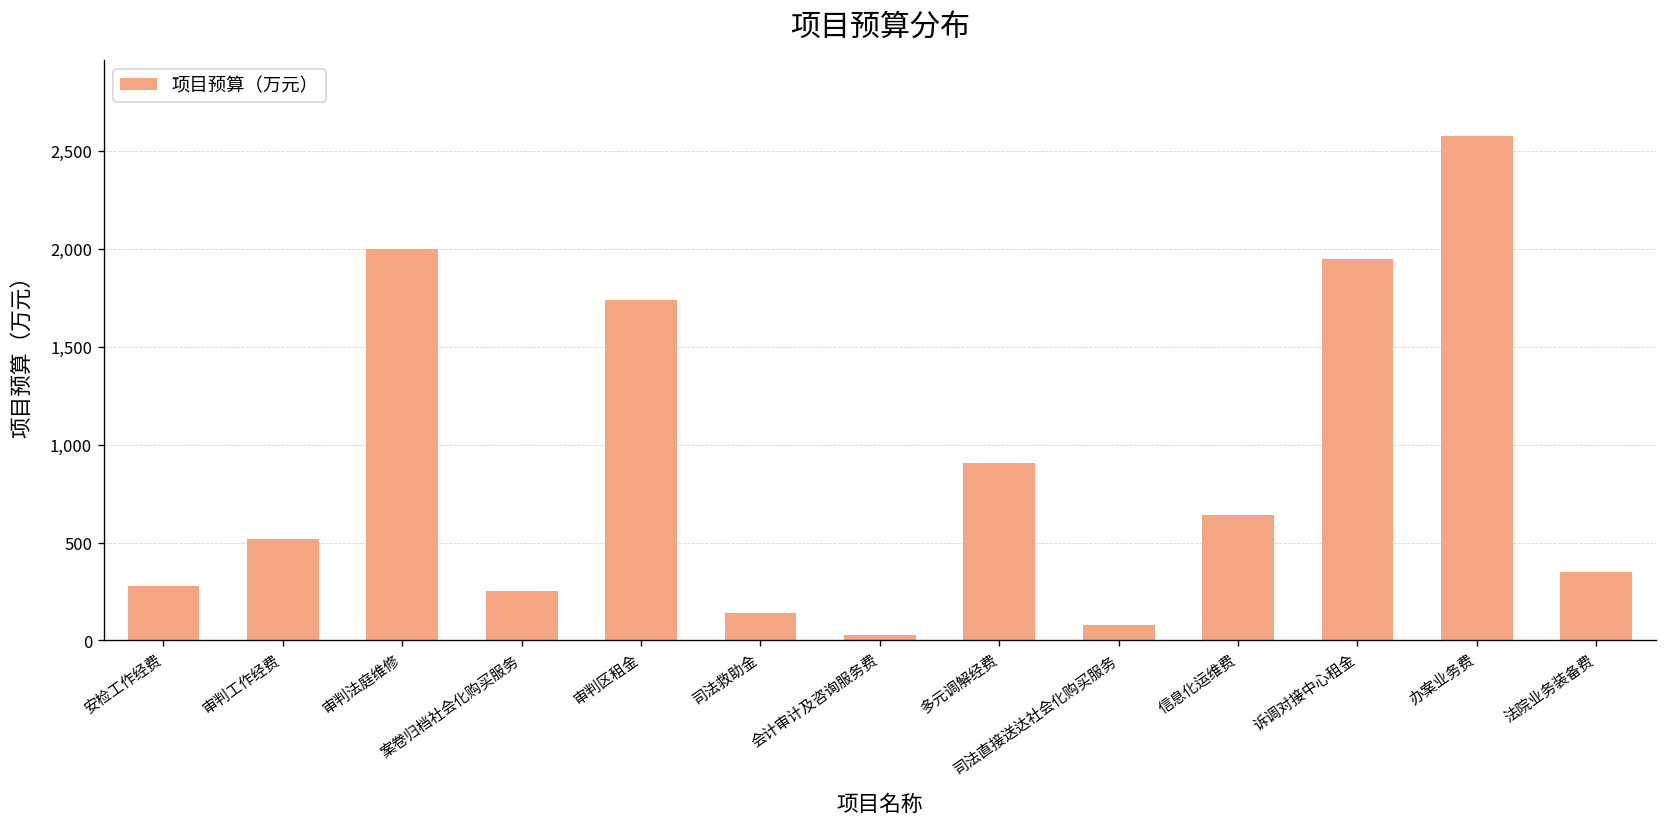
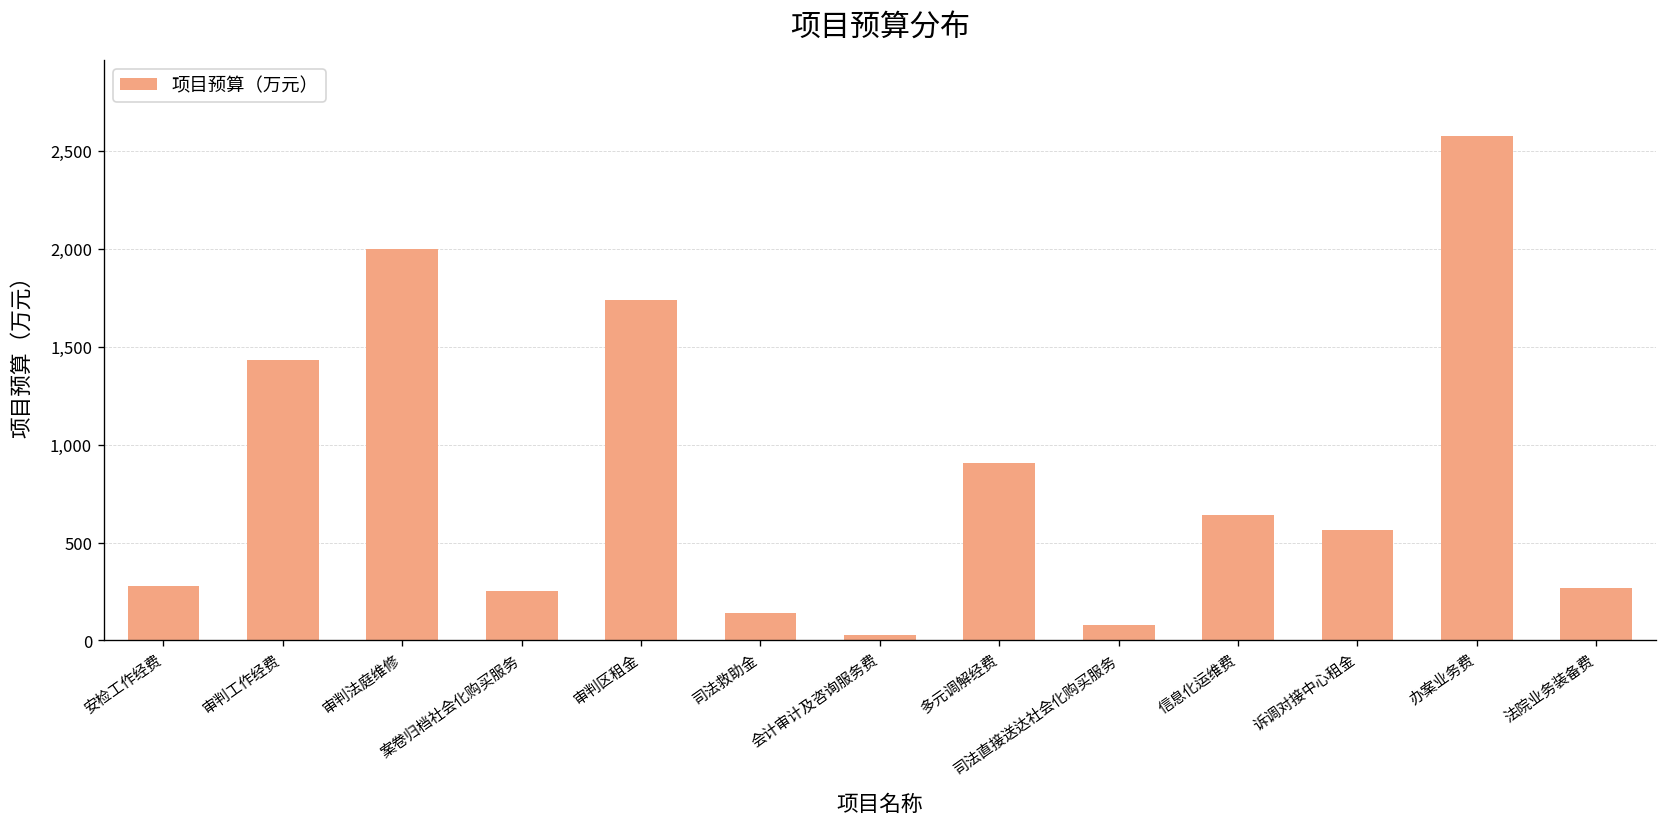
  {
    "安检工作经费": "280",
-   "审判工作经费": "520",
+   "审判工作经费": "1,430",
    "审判法庭维修": "2,000",
    "案卷归档社会化购买服务": "250",
    "审判区租金": "1,740",
    "司法救助金": "140",
    "会计审计及咨询服务费": "30",
    "多元调解经费": "910",
    "司法直接送达社会化购买服务": "80",
    "信息化运维费": "640",
-   "诉调对接中心租金": "1,950",
+   "诉调对接中心租金": "560",
    "办案业务费": "2,580",
-   "法院业务装备费": "350"
+   "法院业务装备费": "270"
  }
